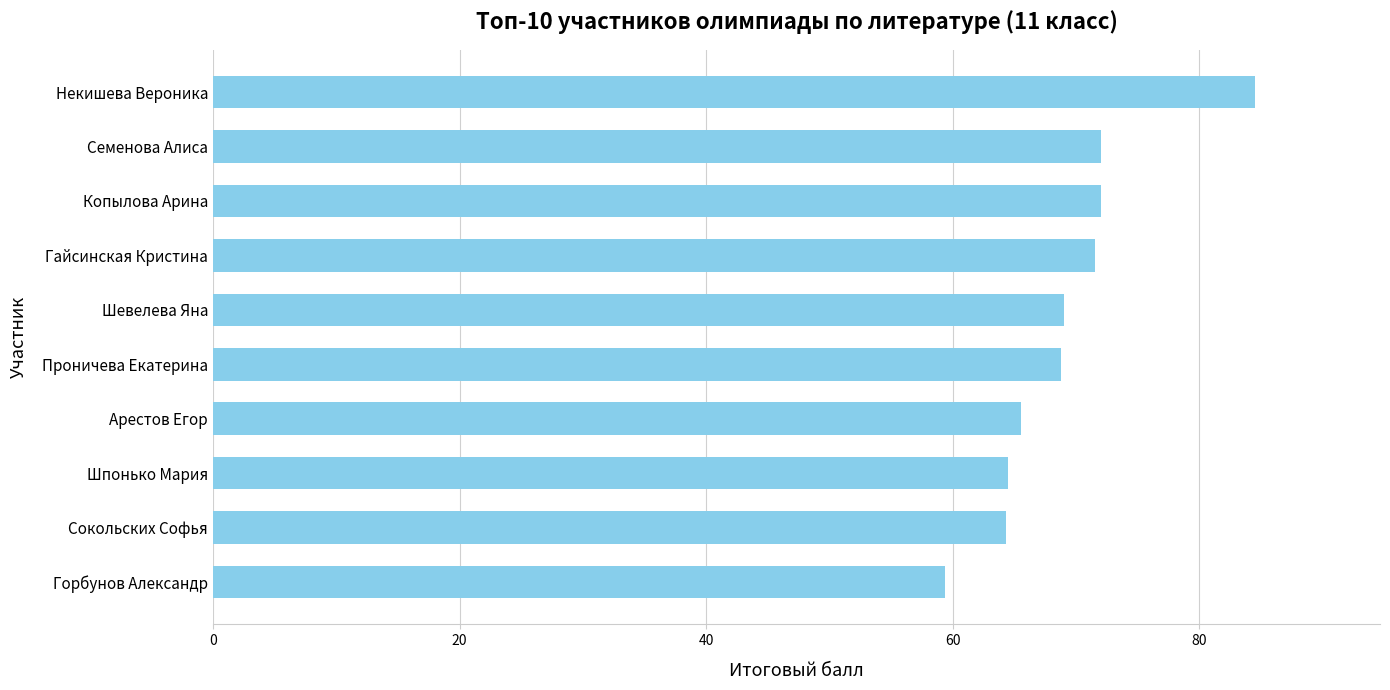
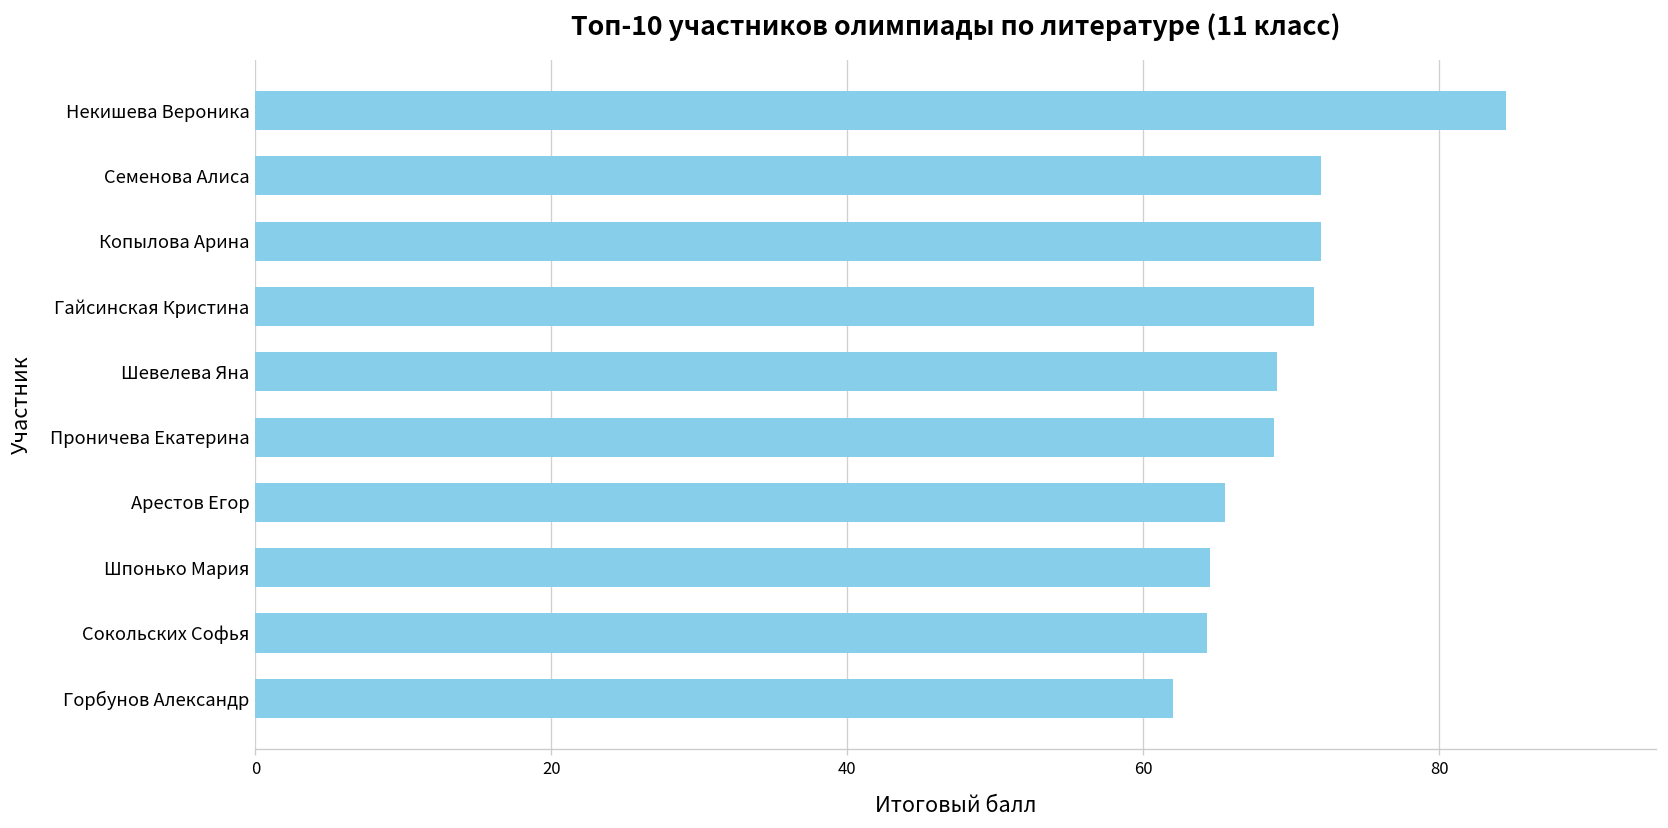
  {
    "Некишева Вероника": 84.5,
    "Семенова Алиса": 72.0,
    "Копылова Арина": 72.0,
    "Гайсинская Кристина": 71.5,
    "Шевелева Яна": 69.0,
    "Проничева Екатерина": 68.8,
    "Арестов Егор": 65.5,
    "Шпонько Мария": 64.5,
    "Сокольских Софья": 64.3,
-   "Горбунов Александр": 59.4
+   "Горбунов Александр": 62.0
  }
